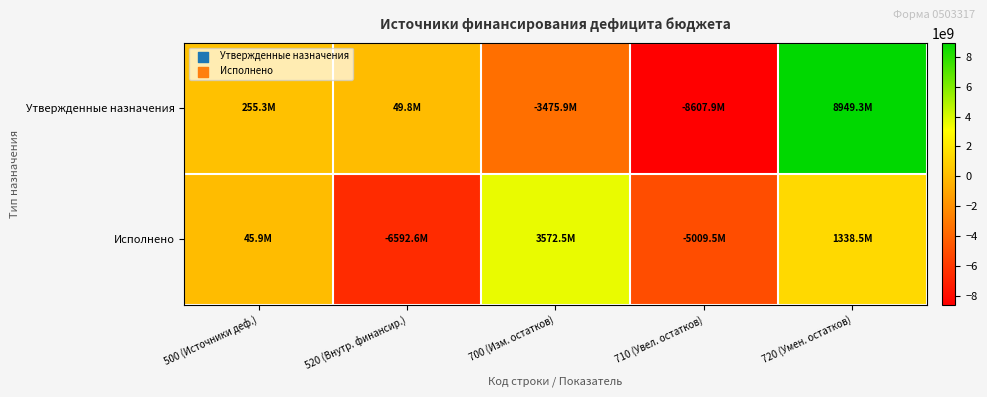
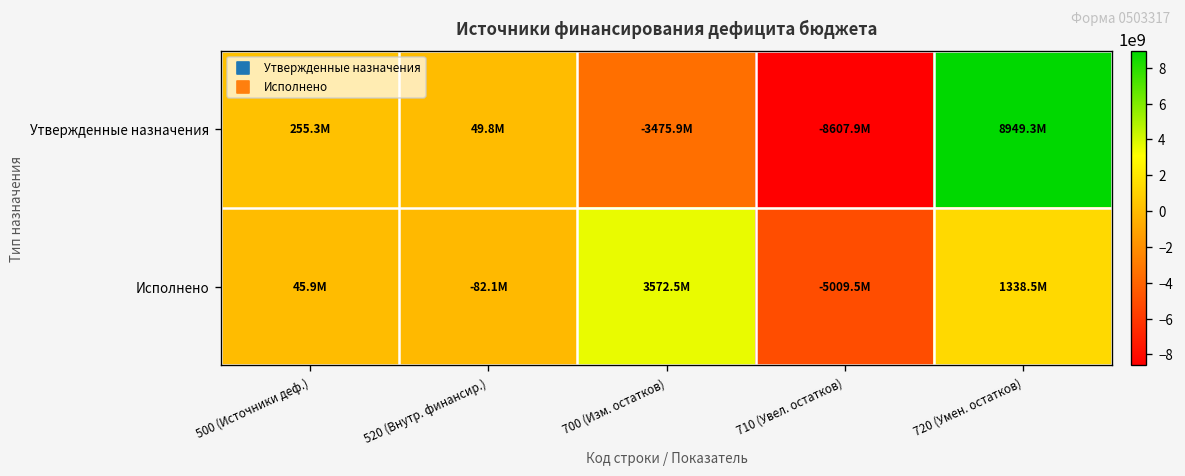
  {
    "Утвержденные назначения": {
      "500 (Источники деф.)": "255.3M",
      "520 (Внутр. финансир.)": "49.8M",
      "700 (Изм. остатков)": "-3475.9M",
      "710 (Увел. остатков)": "-8607.9M",
      "720 (Умен. остатков)": "8949.3M"
    },
    "Исполнено": {
      "500 (Источники деф.)": "45.9M",
-     "520 (Внутр. финансир.)": "-6592.6M",
+     "520 (Внутр. финансир.)": "-82.1M",
      "700 (Изм. остатков)": "3572.5M",
      "710 (Увел. остатков)": "-5009.5M",
      "720 (Умен. остатков)": "1338.5M"
    }
  }
